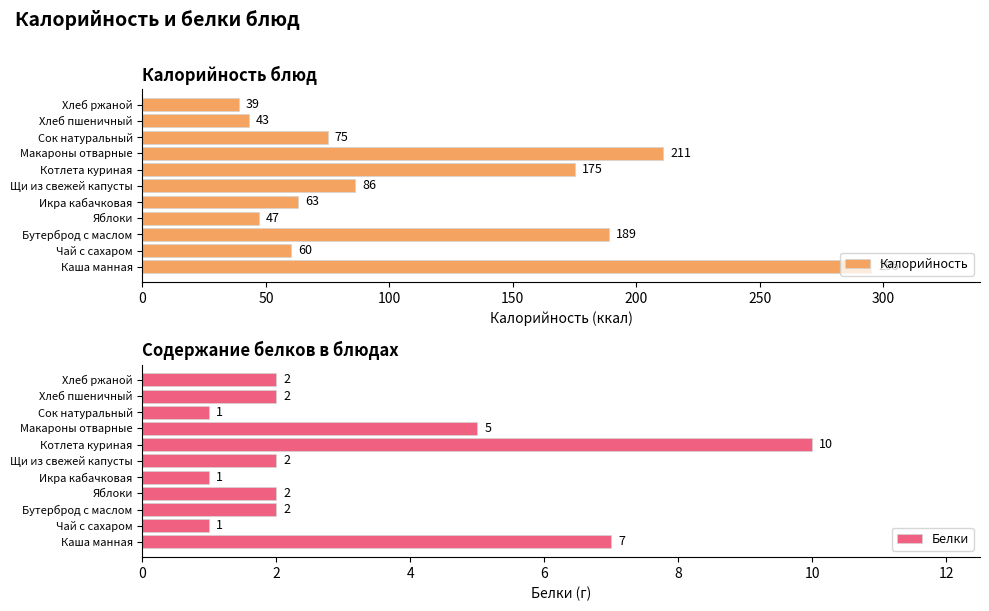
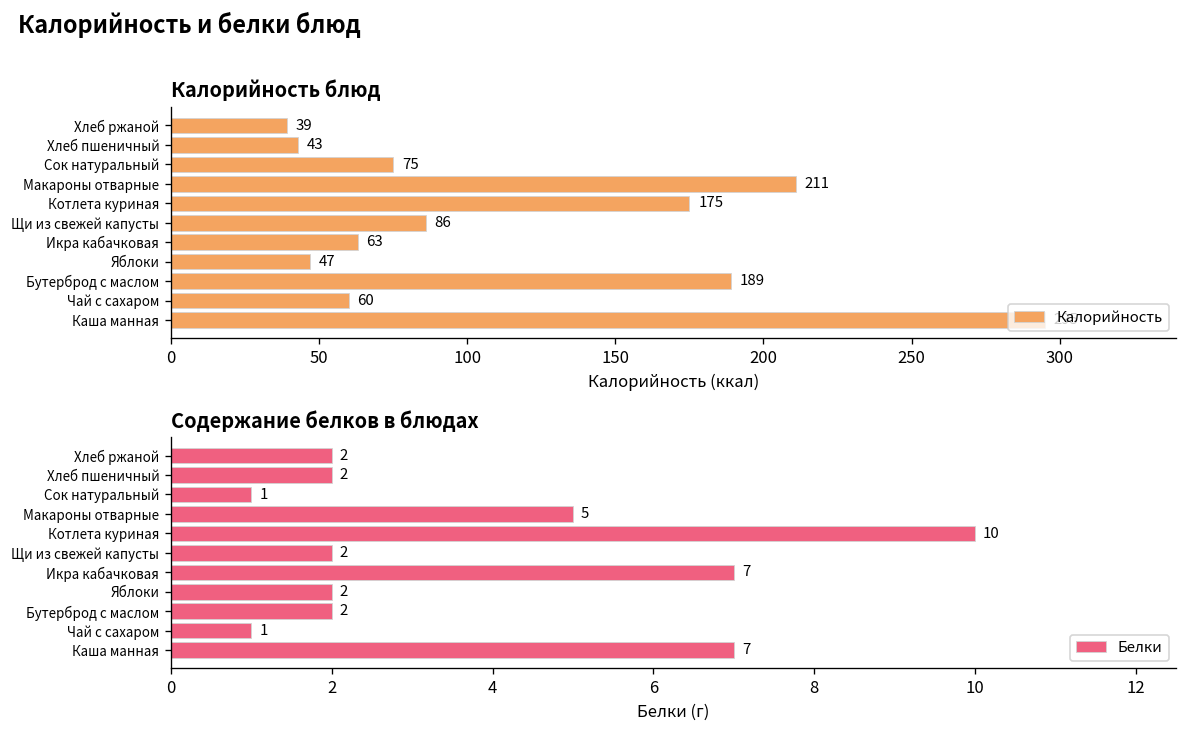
  {
    "Калорийность блюд": {
      "Хлеб ржаной": 39,
      "Хлеб пшеничный": 43,
      "Сок натуральный": 75,
      "Макароны отварные": 211,
      "Котлета куриная": 175,
      "Щи из свежей капусты": 86,
      "Икра кабачковая": 63,
      "Яблоки": 47,
      "Бутерброд с маслом": 189,
      "Чай с сахаром": 60
    },
    "Содержание белков в блюдах": {
      "Хлеб ржаной": 2,
      "Хлеб пшеничный": 2,
      "Сок натуральный": 1,
      "Макароны отварные": 5,
      "Котлета куриная": 10,
      "Щи из свежей капусты": 2,
-     "Икра кабачковая": 1,
+     "Икра кабачковая": 7,
      "Яблоки": 2,
      "Бутерброд с маслом": 2,
      "Чай с сахаром": 1,
      "Каша манная": 7
    }
  }
